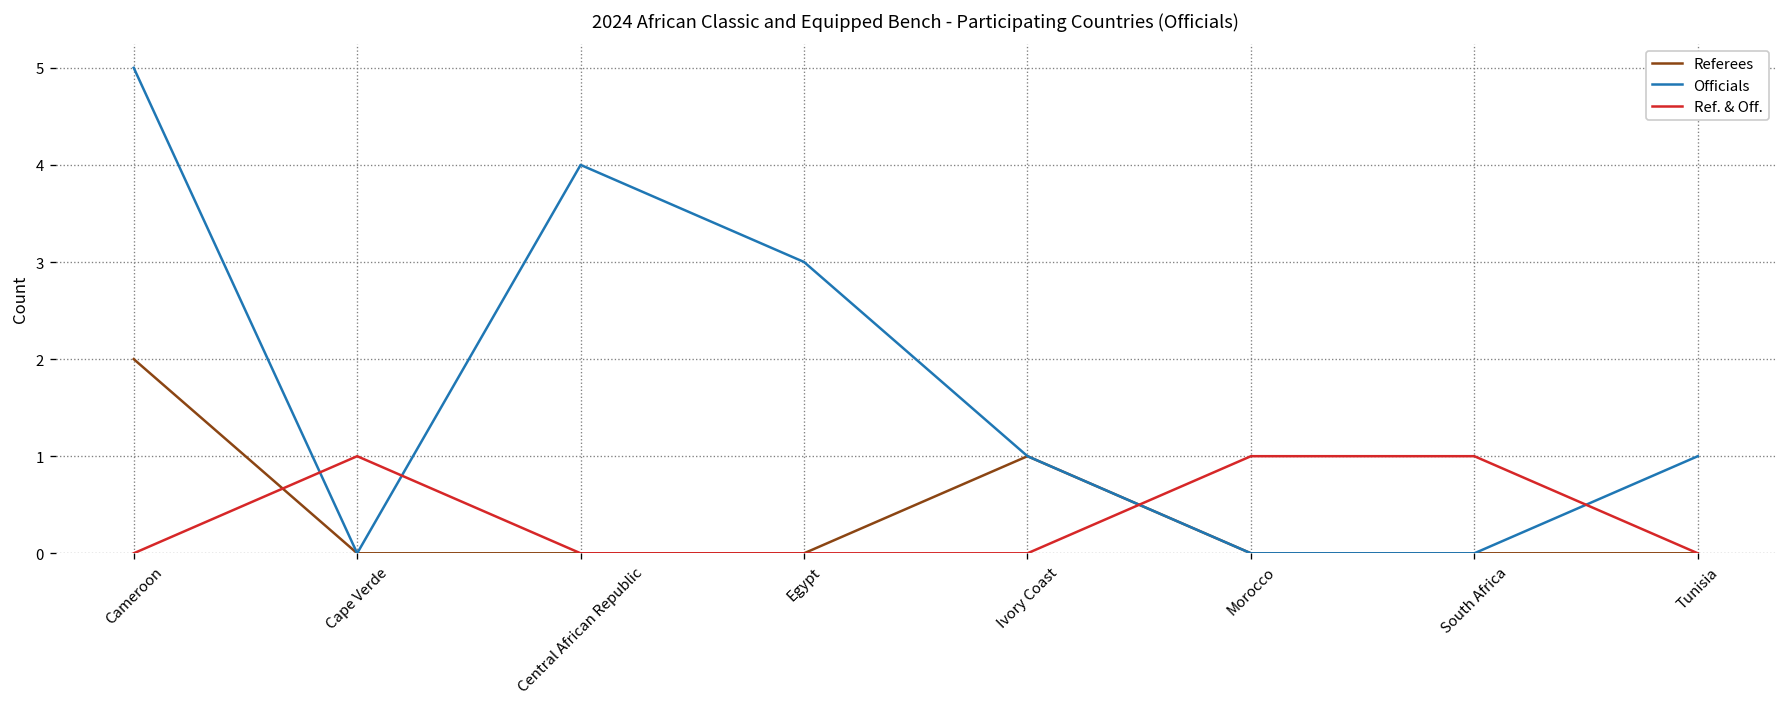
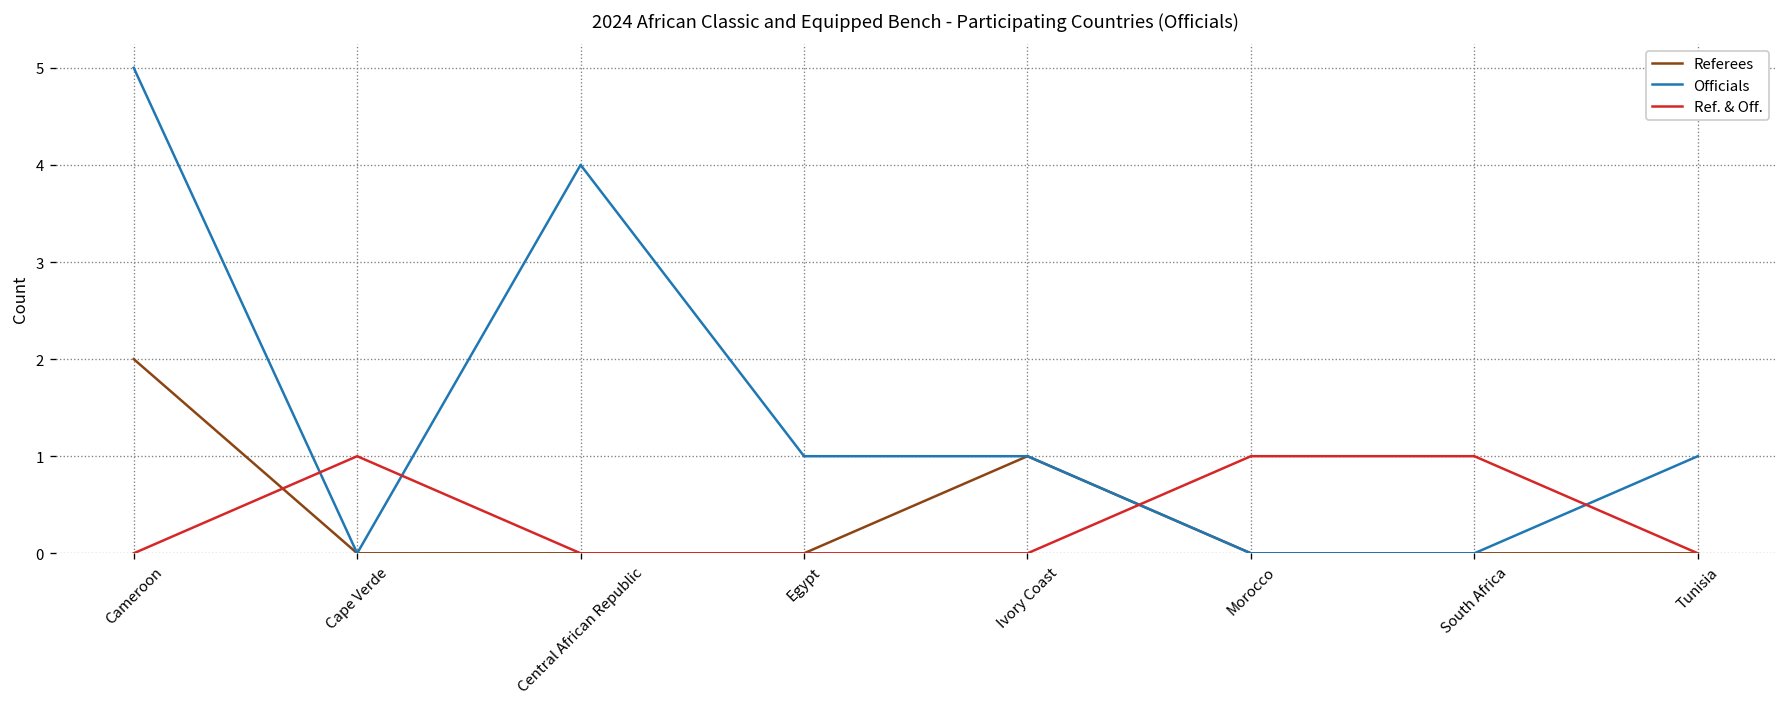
  {
    "Referees": {
      "Cameroon": 2
    },
    "Officials": {
      "Cameroon": 5,
      "Central African Republic": 4,
-     "Egypt": 3,
+     "Egypt": 1,
      "Tunisia": 1
    },
    "Ref. & Off.": {
      "Cameroon": 0,
      "Cape Verde": 1,
      "Ivory Coast": 0,
      "Morocco": 1,
      "South Africa": 1
    }
  }
